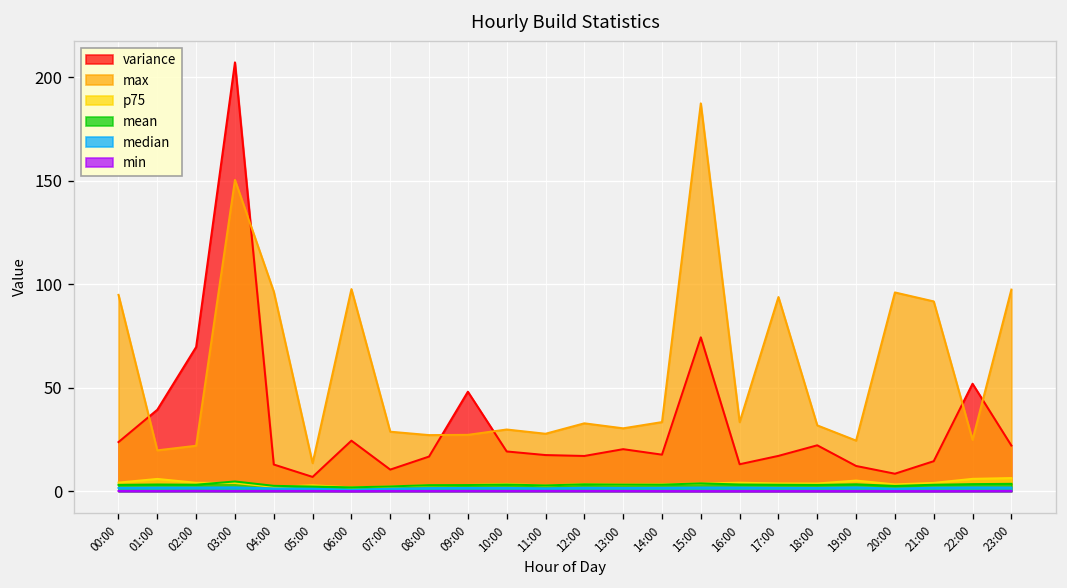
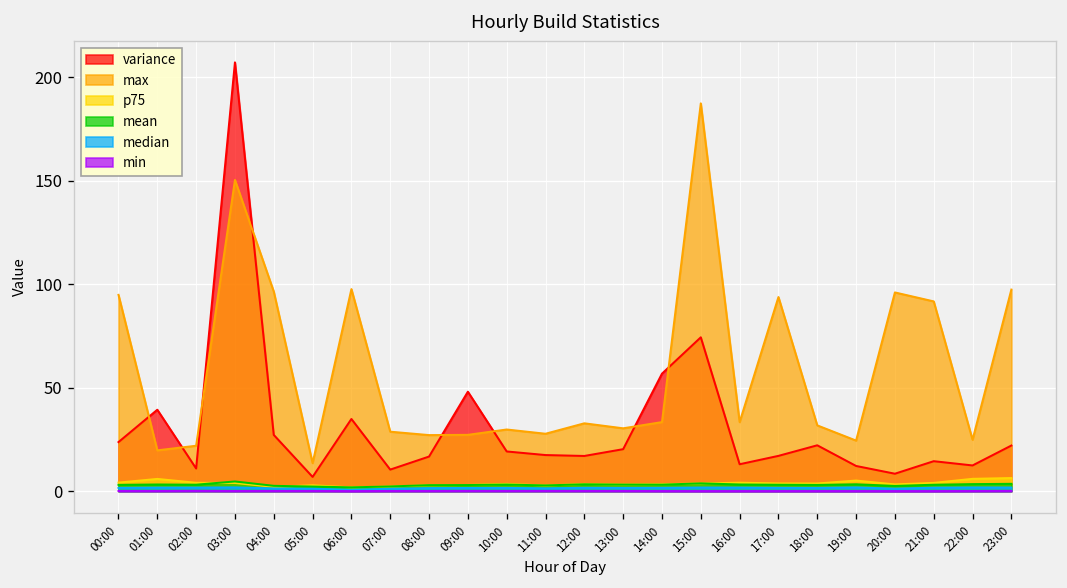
  {
    "variance": {
      "00:00": 24,
      "01:00": 39,
-     "02:00": 70,
+     "02:00": 11,
      "03:00": 207,
-     "04:00": 13,
+     "04:00": 27,
      "05:00": 7,
-     "06:00": 24,
+     "06:00": 35,
      "07:00": 10,
      "08:00": 17,
      "09:00": 48,
      "10:00": 19,
      "11:00": 17,
      "12:00": 17,
      "13:00": 20,
-     "14:00": 18,
+     "14:00": 57,
      "15:00": 74,
      "16:00": 13,
      "17:00": 17,
      "18:00": 22,
      "19:00": 12,
      "20:00": 8,
      "21:00": 14,
-     "22:00": 52,
+     "22:00": 12,
      "23:00": 22
    },
    "mean": {
      "01:00": 3,
      "19:00": 3,
      "22:00": 3,
      "23:00": 4
    },
    "median": {
      "01:00": 2,
      "03:00": 2,
      "12:00": 2,
      "14:00": 2,
      "15:00": 2,
      "16:00": 2,
      "19:00": 2,
      "22:00": 2,
      "23:00": 2
    },
    "min": {
      "00:00": 0,
      "01:00": 0,
      "02:00": 0,
      "03:00": 0,
      "12:00": 0,
      "14:00": 0,
      "15:00": 0,
      "16:00": 0,
      "17:00": 0,
      "18:00": 0,
      "19:00": 0,
      "21:00": 0,
      "22:00": 0,
      "23:00": 0
    }
  }
